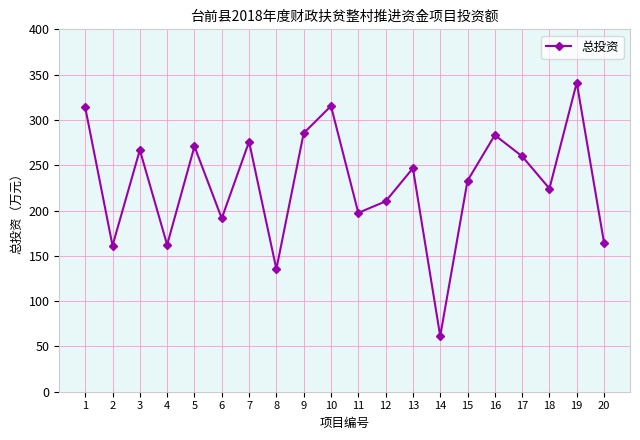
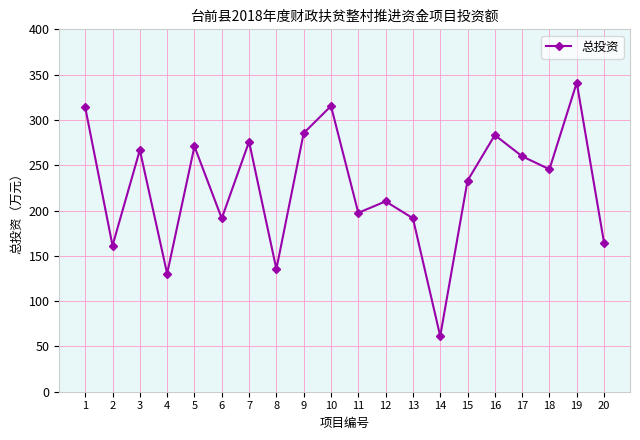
  {
    "1": 310,
    "2": 160,
    "3": 270,
-   "4": 160,
+   "4": 130,
    "5": 270,
    "6": 190,
    "7": 280,
    "8": 140,
    "9": 290,
    "10": 320,
    "11": 200,
    "12": 210,
-   "13": 250,
+   "13": 190,
    "14": 60,
    "15": 230,
    "16": 280,
    "17": 260,
-   "18": 220,
+   "18": 250,
    "19": 340,
    "20": 160
  }
